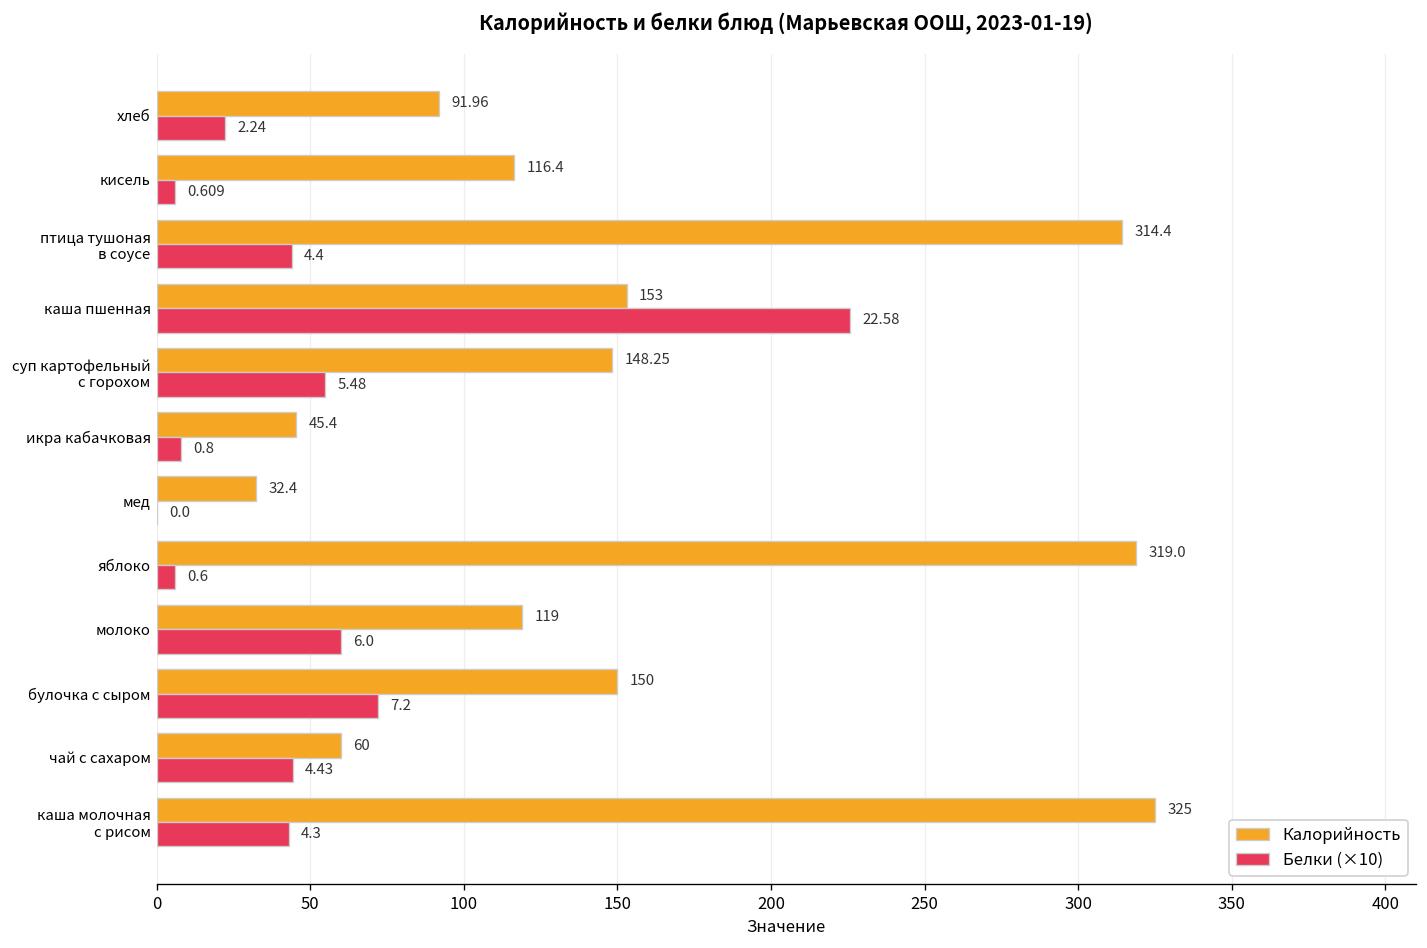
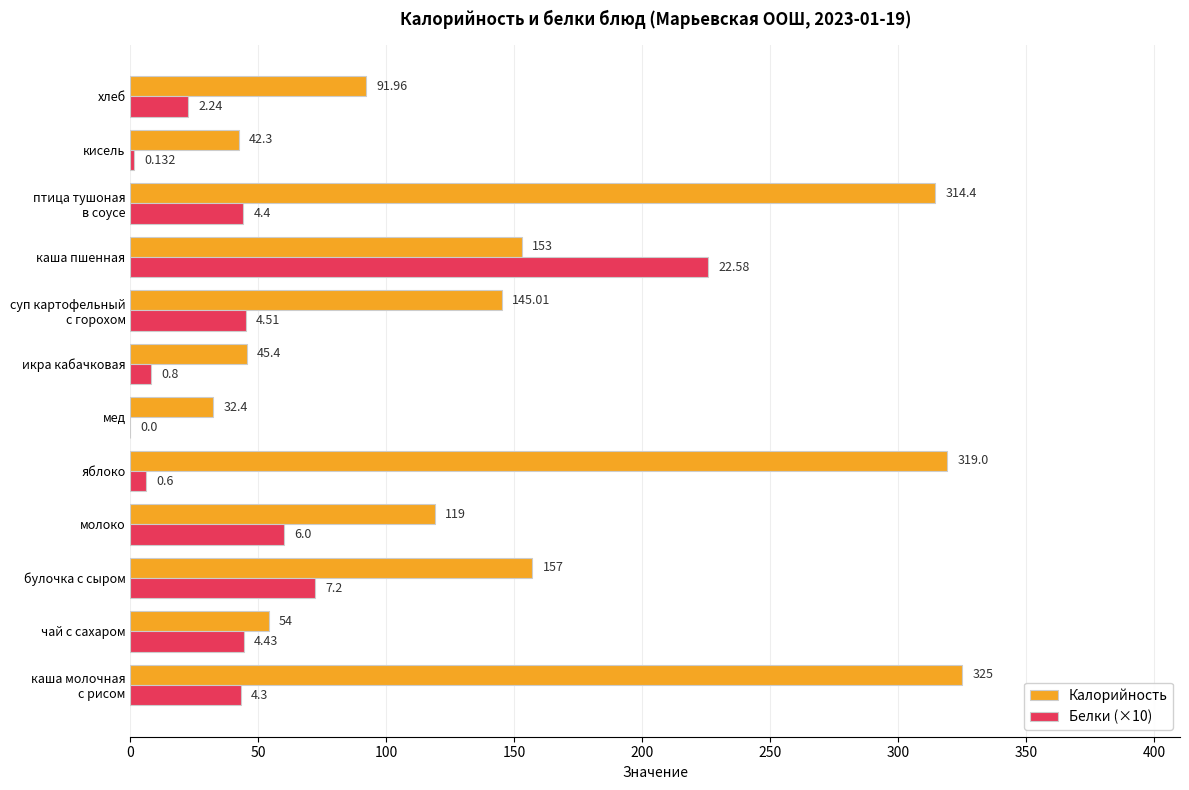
  {
    "Калорийность": {
      "хлеб": 91.96,
-     "кисель": 116.4,
+     "кисель": 42.3,
      "птица тушоная в соусе": 314.4,
      "каша пшенная": 153,
-     "суп картофельный с горохом": 148.25,
+     "суп картофельный с горохом": 145.01,
      "икра кабачковая": 45.4,
      "мед": 32.4,
      "яблоко": 319.0,
      "молоко": 119,
-     "булочка c cыром": 150,
-     "чай с сахаром": 60,
+     "булочка c cыром": 157,
+     "чай с сахаром": 54,
      "каша молочная с рисом": 325
    },
    "Белки (×10)": {
-     "кисель": 0.609,
-     "суп картофельный с горохом": 5.48,
+     "кисель": 0.132,
+     "суп картофельный с горохом": 4.51,
      "мед": 0.0
    }
  }
